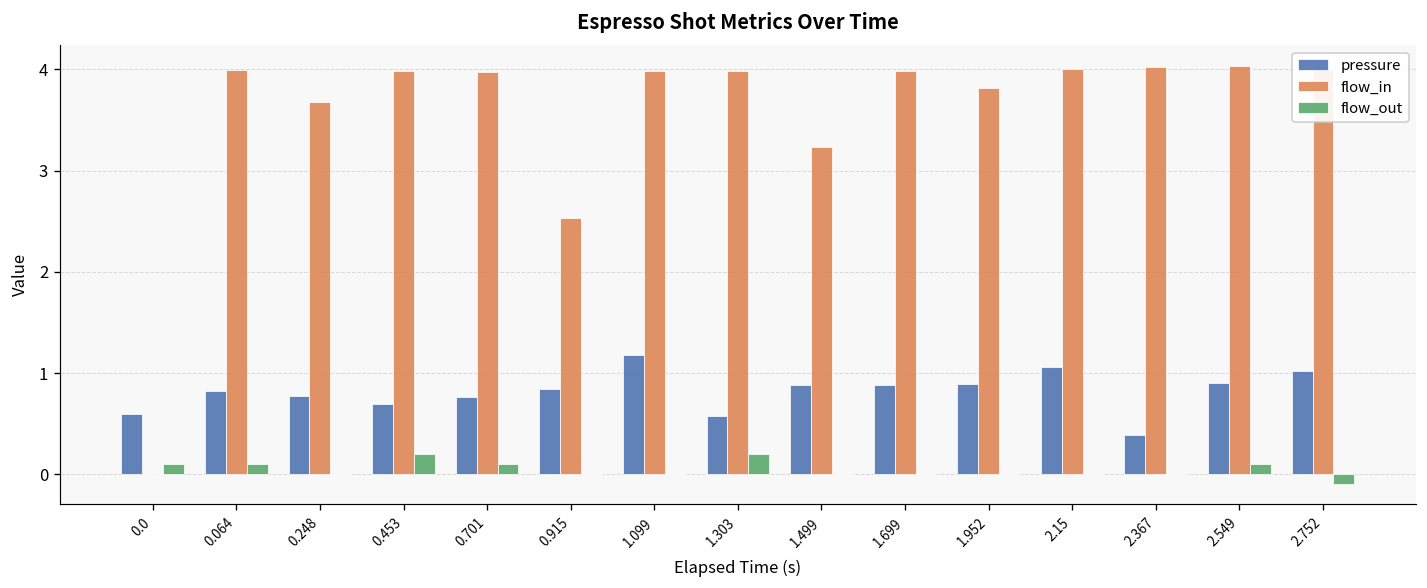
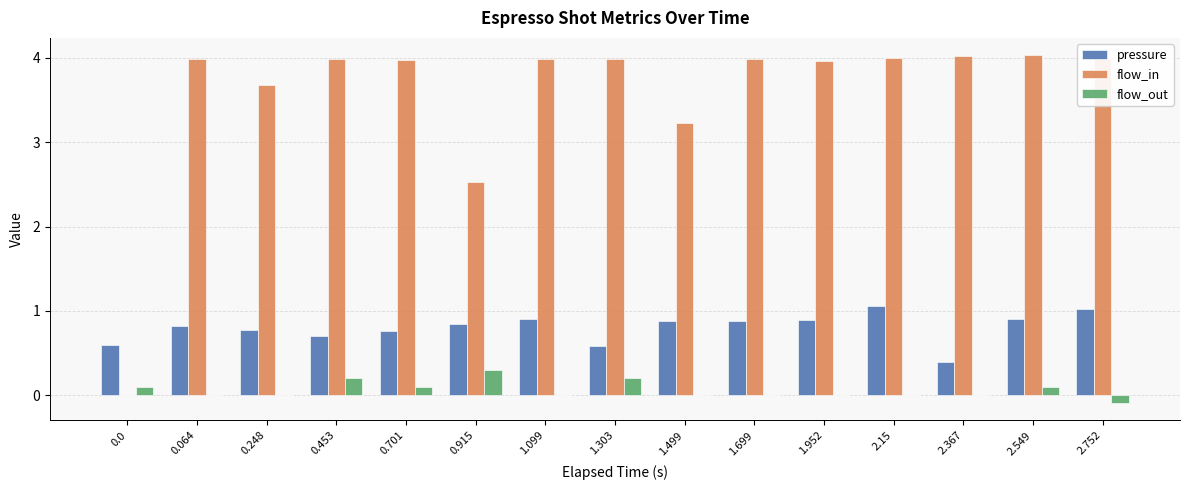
  {
    "pressure": {
      "0.0": 0.6,
      "0.064": 0.8,
      "0.248": 0.8,
      "0.453": 0.7,
      "0.701": 0.8,
      "0.915": 0.8,
-     "1.099": 1.2,
+     "1.099": 0.9,
      "1.303": 0.6,
      "1.499": 0.9,
      "1.699": 0.9,
      "1.952": 0.9,
      "2.15": 1.1,
      "2.367": 0.4,
      "2.549": 0.9,
      "2.752": 1.0
    },
    "flow_in": {
      "0.0": 0.0,
      "0.064": 4.0,
      "0.248": 3.7,
      "0.453": 4.0,
      "0.701": 4.0,
      "0.915": 2.5,
      "1.099": 4.0,
      "1.303": 4.0,
      "1.499": 3.2,
      "1.699": 4.0,
-     "1.952": 3.8,
+     "1.952": 4.0,
      "2.15": 4.0,
      "2.367": 4.0,
      "2.549": 4.0
    },
    "flow_out": {
      "0.0": 0.1,
-     "0.064": 0.1,
+     "0.064": 0.0,
      "0.248": 0.0,
      "0.453": 0.2,
      "0.701": 0.1,
-     "0.915": 0.0,
+     "0.915": 0.3,
      "1.099": 0.0,
      "1.303": 0.2,
      "1.499": 0.0,
      "1.699": 0.0,
      "1.952": 0.0,
      "2.15": 0.0,
      "2.367": 0.0,
      "2.549": 0.1,
      "2.752": -0.1
    }
  }
